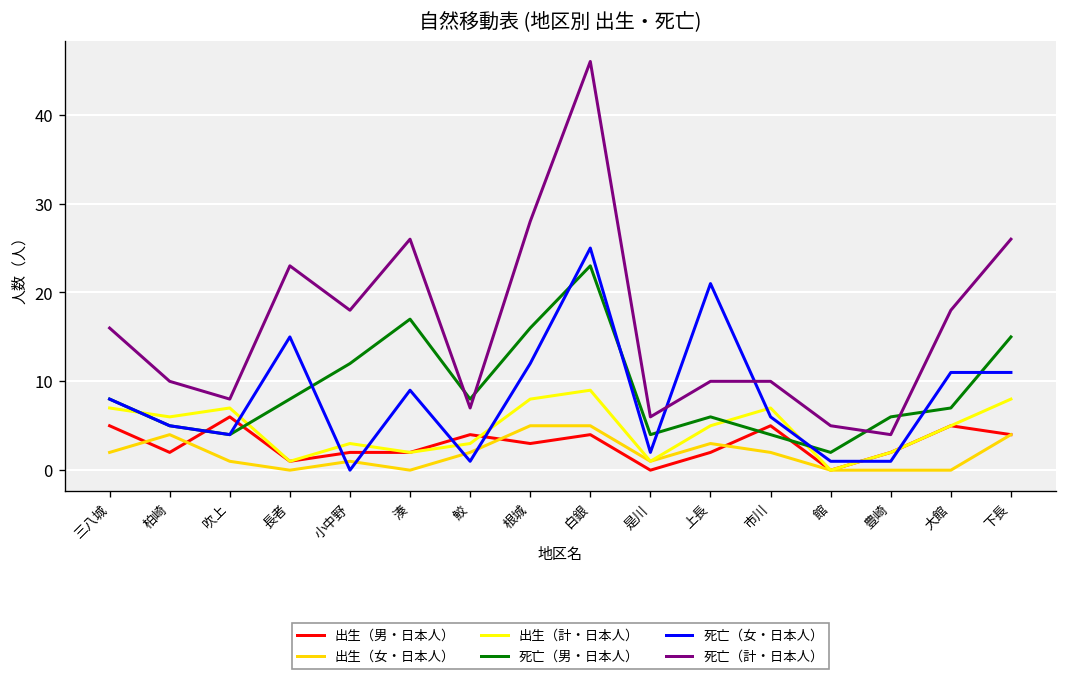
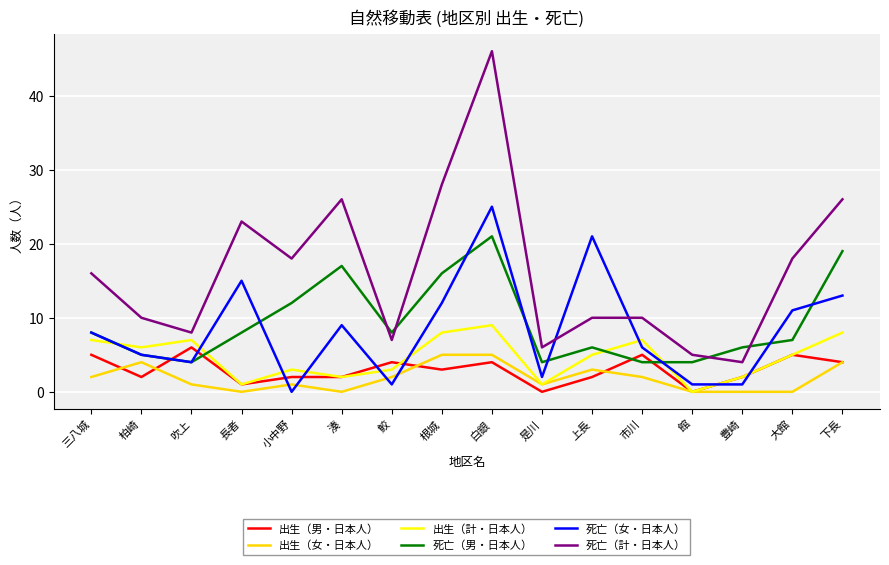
  {
    "出生（男・日本人）": {
      "三八城": 5,
      "柏崎": 2,
      "吹上": 6,
      "小中野": 2,
      "鮫": 4,
      "根城": 3,
      "白銀": 4,
      "是川": 0,
      "上長": 2,
      "市川": 5
    },
    "死亡（男・日本人）": {
      "長者": 8,
      "小中野": 12,
      "湊": 17,
      "鮫": 8,
      "根城": 16,
-     "白銀": 23,
+     "白銀": 21,
      "是川": 4,
      "上長": 6,
      "市川": 4,
-     "館": 2,
+     "館": 4,
      "豊崎": 6,
      "大館": 7,
-     "下長": 15
+     "下長": 19
    },
    "死亡（女・日本人）": {
      "長者": 15,
      "小中野": 0,
      "湊": 9,
      "鮫": 1,
      "根城": 12,
      "白銀": 25,
      "是川": 2,
      "上長": 21,
      "市川": 6,
      "館": 1,
      "豊崎": 1,
      "大館": 11,
-     "下長": 11
+     "下長": 13
    },
    "死亡（計・日本人）": {
      "三八城": 16,
      "柏崎": 10,
      "吹上": 8,
      "長者": 23,
      "小中野": 18,
      "湊": 26,
      "鮫": 7,
      "根城": 28,
      "白銀": 46,
      "是川": 6,
      "上長": 10,
      "市川": 10,
      "館": 5,
      "豊崎": 4,
      "大館": 18,
      "下長": 26
    }
  }
